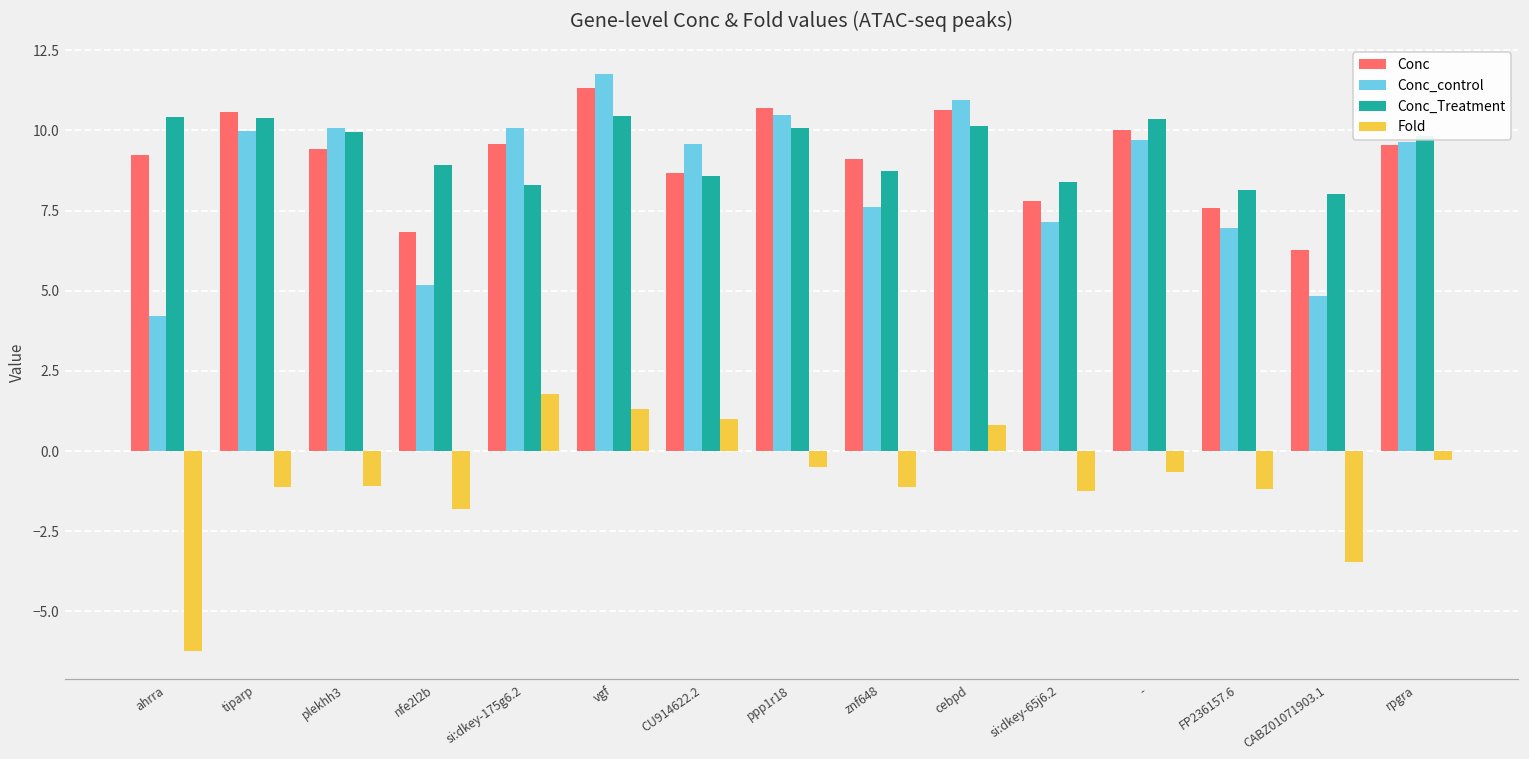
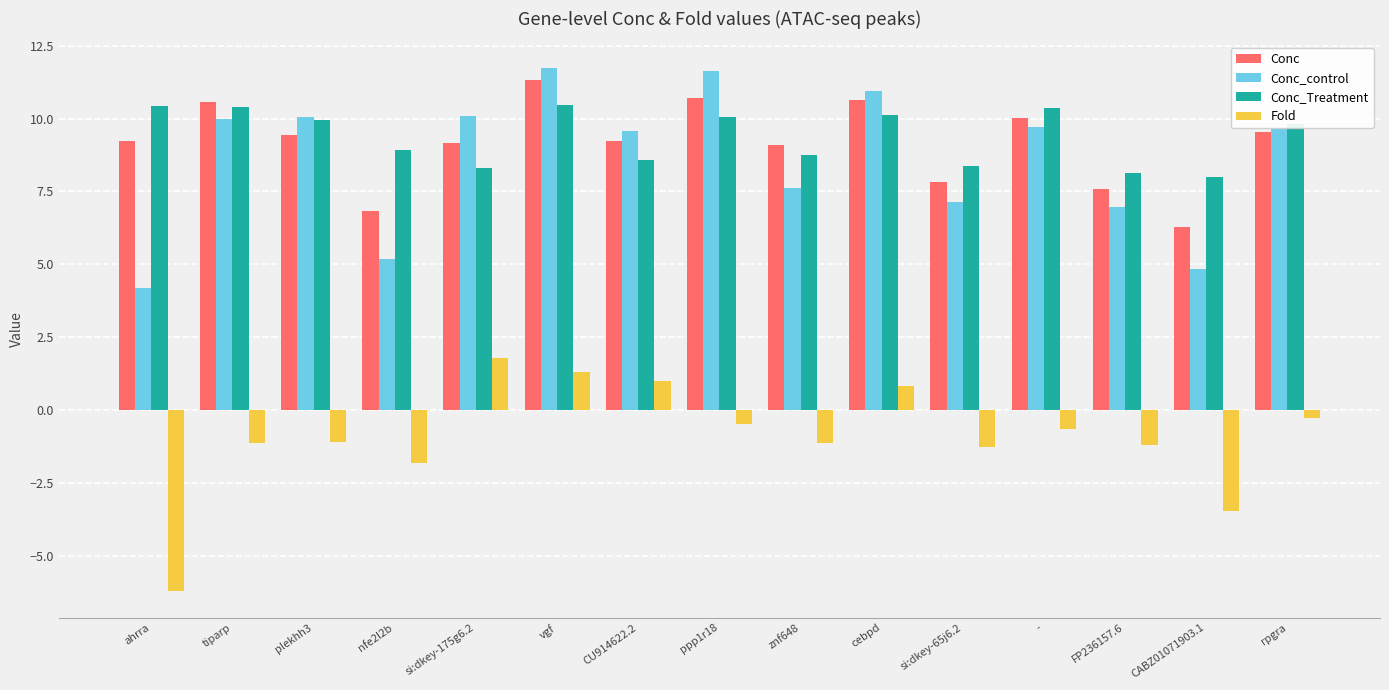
  {
    "Conc": {
      "ahrra": 9.2,
      "tiparp": 10.6,
      "plekhh3": 9.4,
      "nfe2l2b": 6.8,
-     "si:dkey-175g6.2": 9.6,
+     "si:dkey-175g6.2": 9.2,
      "vgf": 11.3,
-     "CU914622.2": 8.7,
+     "CU914622.2": 9.2,
      "ppp1r18": 10.7,
      "znf648": 9.1,
      "cebpd": 10.7,
      "si:dkey-65j6.2": 7.8,
      "-": 10.0,
      "FP236157.6": 7.6,
      "CABZ01071903.1": 6.3,
      "rpgra": 9.5
    },
    "Conc_control": {
      "ahrra": 4.2,
      "tiparp": 10.0,
      "plekhh3": 10.1,
      "nfe2l2b": 5.2,
      "si:dkey-175g6.2": 10.1,
      "vgf": 11.8,
      "CU914622.2": 9.6,
-     "ppp1r18": 10.5,
+     "ppp1r18": 11.6,
      "znf648": 7.6,
      "cebpd": 11.0,
      "si:dkey-65j6.2": 7.2,
      "-": 9.7,
      "FP236157.6": 7.0,
      "CABZ01071903.1": 4.8,
      "rpgra": 9.6
    },
    "Conc_Treatment": {
      "ahrra": 10.4,
      "tiparp": 10.4,
      "plekhh3": 10.0,
      "nfe2l2b": 8.9,
      "si:dkey-175g6.2": 8.3,
      "vgf": 10.5,
      "CU914622.2": 8.6,
      "ppp1r18": 10.1,
      "znf648": 8.7,
      "cebpd": 10.1,
      "si:dkey-65j6.2": 8.4,
      "-": 10.4,
      "FP236157.6": 8.1,
      "CABZ01071903.1": 8.0
    },
    "Fold": {
      "ahrra": -6.2,
      "tiparp": -1.1,
      "plekhh3": -1.1,
      "nfe2l2b": -1.8,
      "si:dkey-175g6.2": 1.8,
      "vgf": 1.3,
      "CU914622.2": 1.0,
      "ppp1r18": -0.5,
      "znf648": -1.1,
      "cebpd": 0.8,
      "si:dkey-65j6.2": -1.3,
      "-": -0.7,
      "FP236157.6": -1.2,
      "CABZ01071903.1": -3.5,
      "rpgra": -0.3
    }
  }
